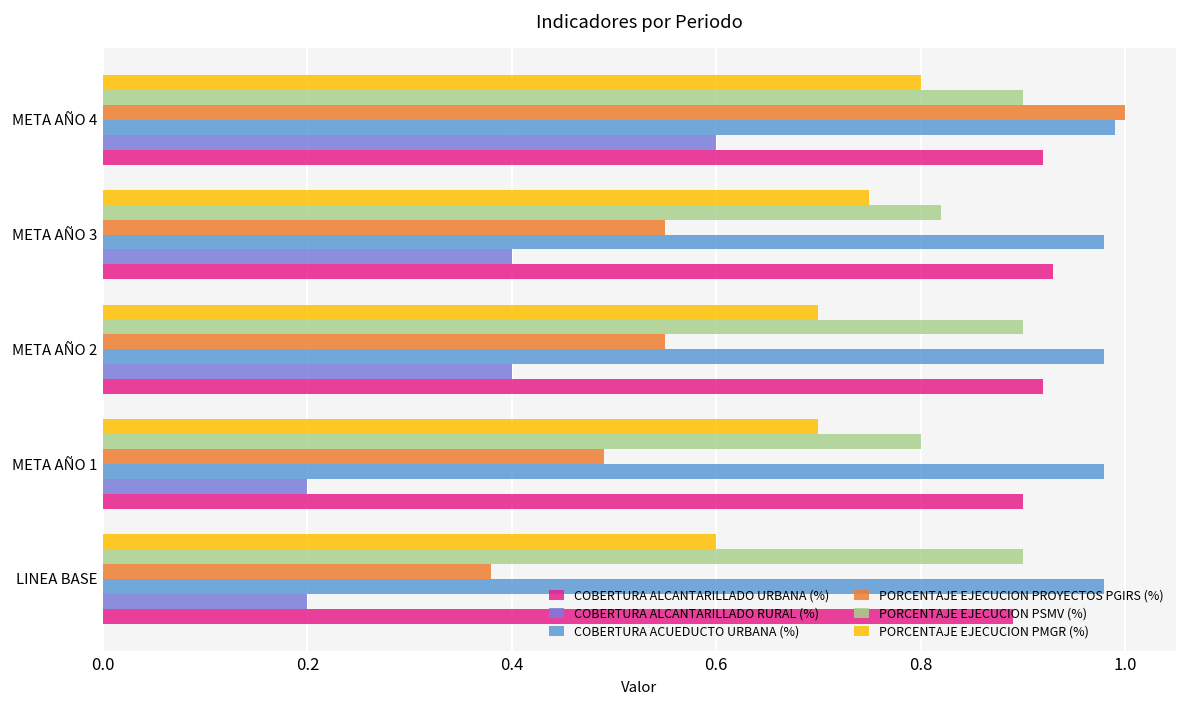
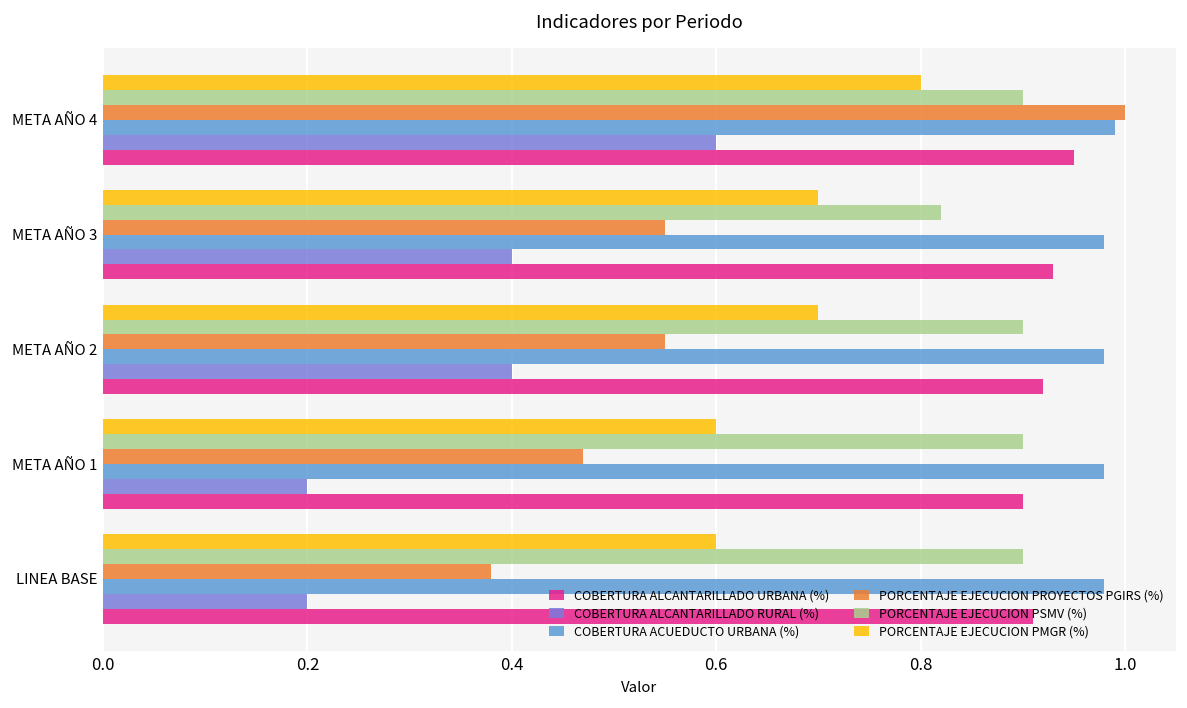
  {
    "COBERTURA ALCANTARILLADO URBANA (%)": {
-     "META AÑO 4": 0.92,
+     "META AÑO 4": 0.95,
      "META AÑO 3": 0.93,
      "META AÑO 2": 0.92,
      "META AÑO 1": 0.90,
-     "LINEA BASE": 0.89
+     "LINEA BASE": 0.91
    },
    "PORCENTAJE EJECUCION PROYECTOS PGIRS (%)": {
      "META AÑO 4": 1.00,
      "META AÑO 3": 0.55,
      "META AÑO 2": 0.55,
-     "META AÑO 1": 0.49,
+     "META AÑO 1": 0.47,
      "LINEA BASE": 0.38
    },
    "PORCENTAJE EJECUCION PSMV (%)": {
      "META AÑO 4": 0.9,
      "META AÑO 3": 0.82,
      "META AÑO 2": 0.9,
-     "META AÑO 1": 0.8,
+     "META AÑO 1": 0.9,
      "LINEA BASE": 0.9
    },
    "PORCENTAJE EJECUCION PMGR (%)": {
      "META AÑO 4": 0.80,
-     "META AÑO 3": 0.75,
+     "META AÑO 3": 0.70,
      "META AÑO 2": 0.70,
-     "META AÑO 1": 0.7,
+     "META AÑO 1": 0.6,
      "LINEA BASE": 0.60
    }
  }
